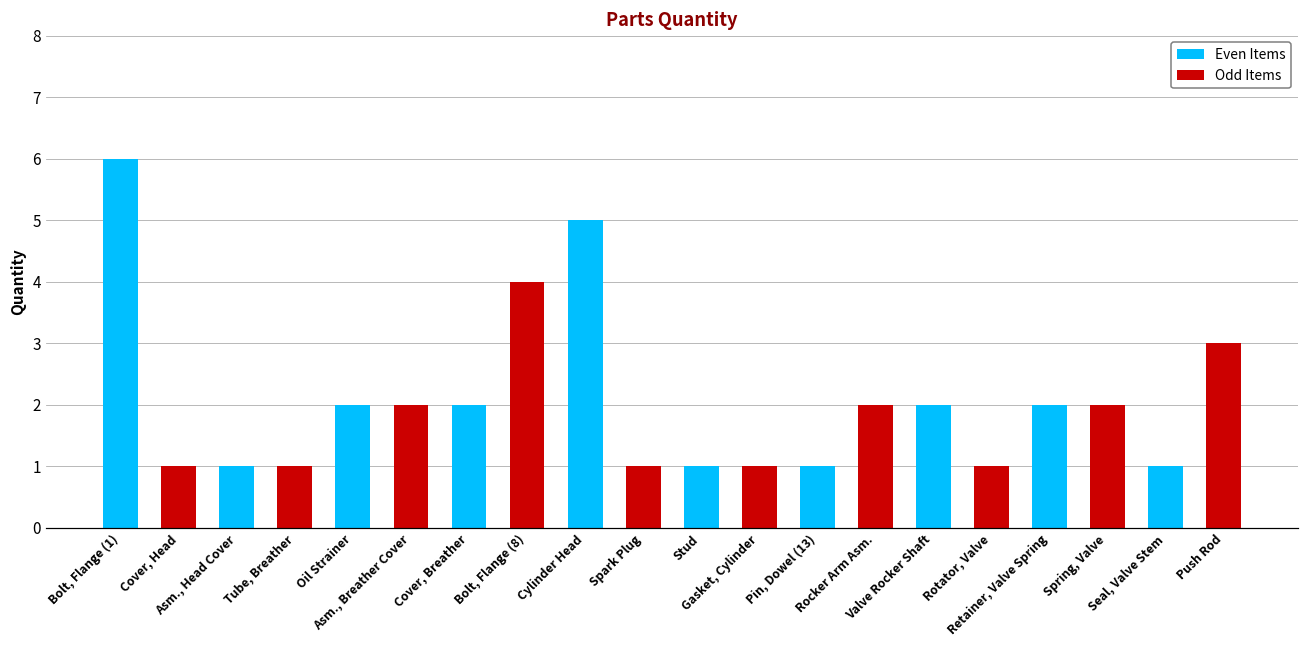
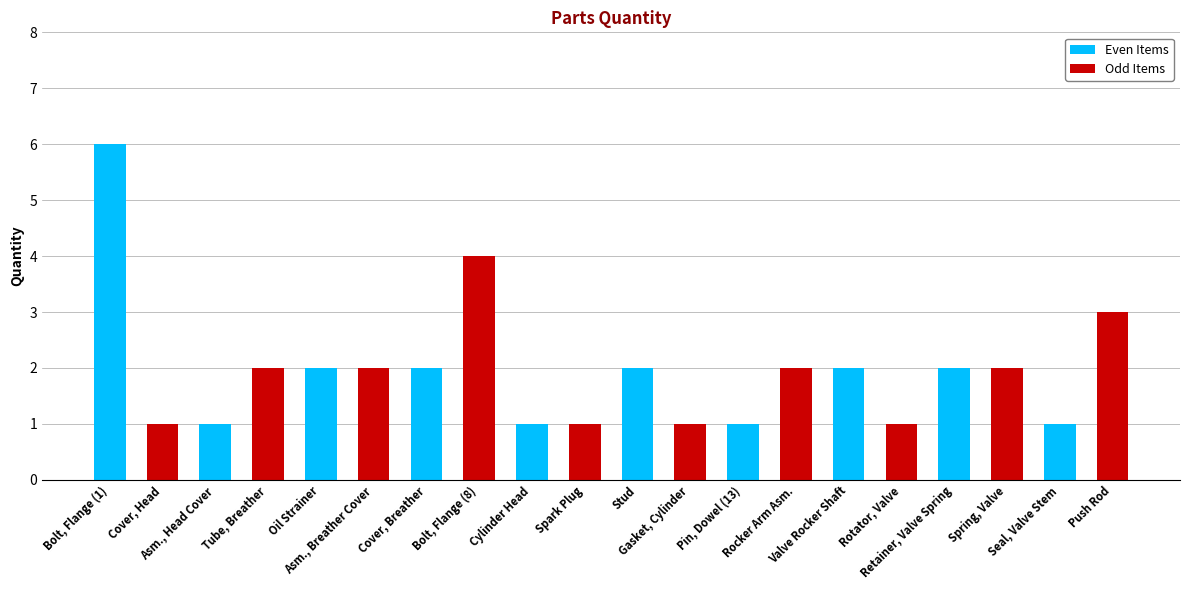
  {
    "Bolt, Flange (1)": 6,
    "Cover, Head": 1,
    "Asm., Head Cover": 1,
-   "Tube, Breather": 1,
+   "Tube, Breather": 2,
    "Oil Strainer": 2,
    "Asm., Breather Cover": 2,
    "Cover, Breather": 2,
    "Bolt, Flange (8)": 4,
-   "Cylinder Head": 5,
+   "Cylinder Head": 1,
    "Spark Plug": 1,
-   "Stud": 1,
+   "Stud": 2,
    "Gasket, Cylinder": 1,
    "Pin, Dowel (13)": 1,
    "Rocker Arm Asm.": 2,
    "Valve Rocker Shaft": 2,
    "Rotator, Valve": 1,
    "Retainer, Valve Spring": 2,
    "Spring, Valve": 2,
    "Seal, Valve Stem": 1,
    "Push Rod": 3
  }
